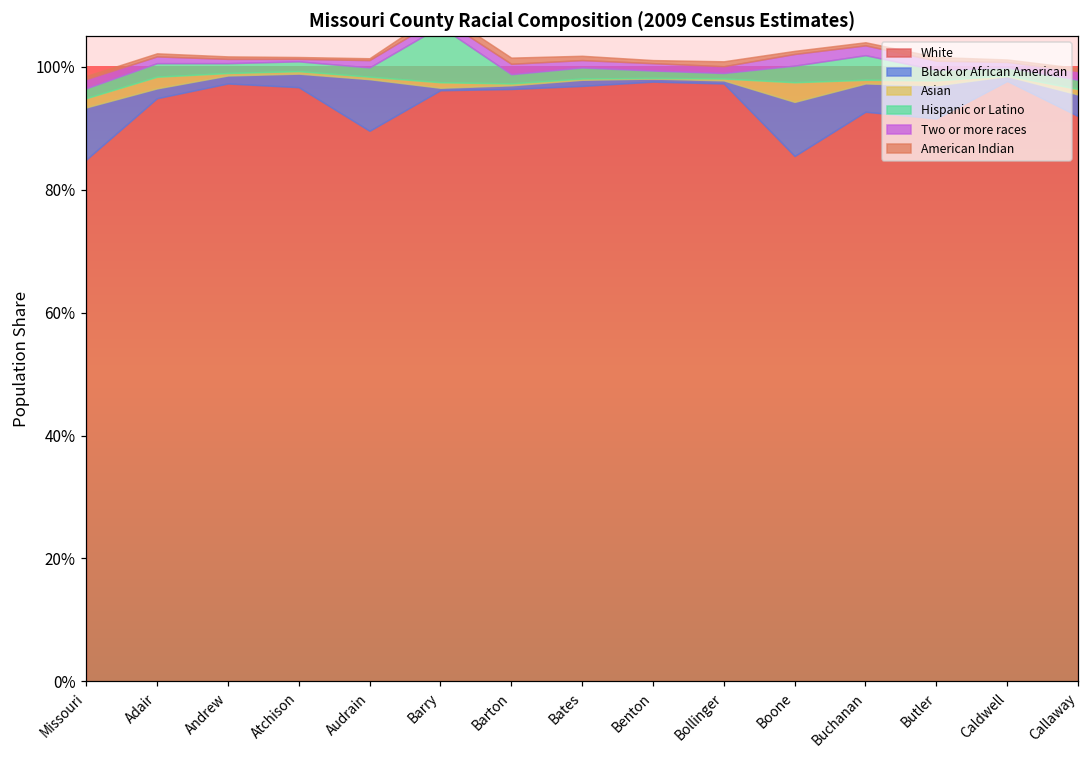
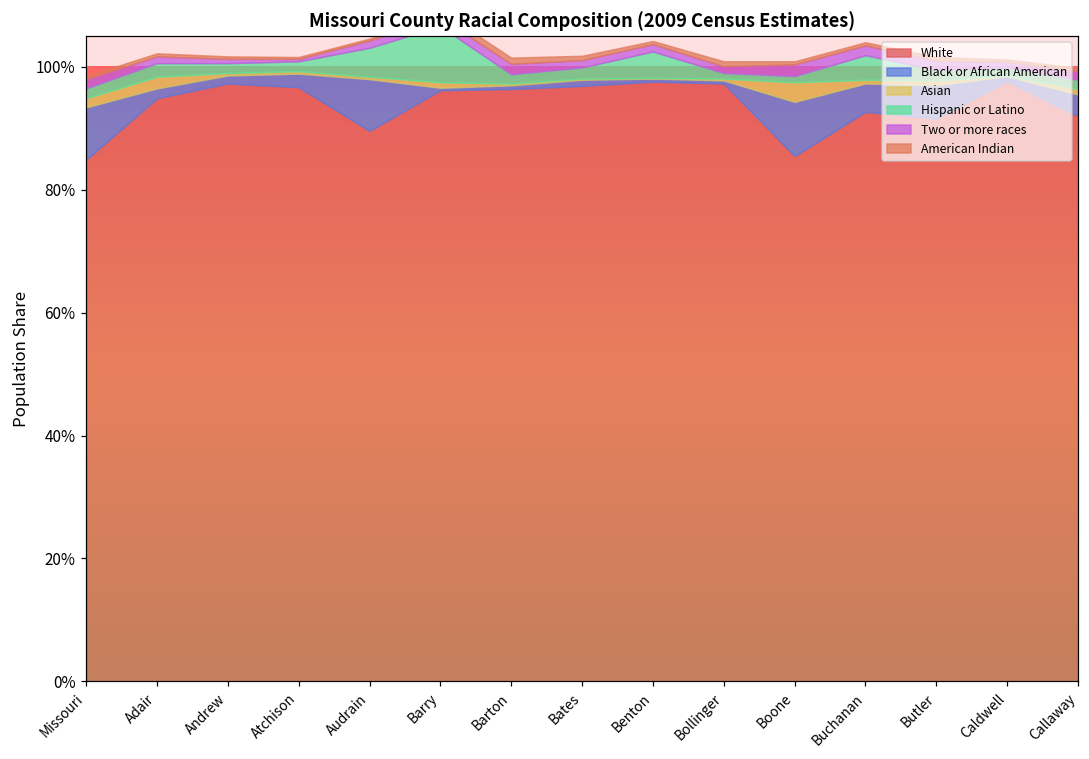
  {
    "Black or African American": {
      "Missouri": "8%",
      "Adair": "2%",
      "Boone": "9%",
      "Buchanan": "5%",
      "Callaway": "4%"
    },
    "Asian": {
      "Missouri": "2%",
      "Adair": "2%",
      "Barry": "1%",
      "Boone": "3%",
      "Buchanan": "1%",
      "Callaway": "1%"
    },
    "Hispanic or Latino": {
      "Missouri": "2%",
      "Adair": "2%",
      "Andrew": "2%",
-     "Audrain": "2%",
+     "Audrain": "5%",
      "Barton": "2%",
      "Bates": "2%",
-     "Benton": "1%",
+     "Benton": "4%",
      "Bollinger": "1%",
-     "Boone": "3%",
+     "Boone": "1%",
      "Buchanan": "4%",
      "Callaway": "2%"
    },
    "Two or more races": {
      "Missouri": "2%",
      "Adair": "1%",
      "Barton": "2%",
      "Bates": "1%",
      "Benton": "1%",
      "Bollinger": "1%",
      "Boone": "2%",
      "Buchanan": "2%",
      "Callaway": "1%"
    }
  }
